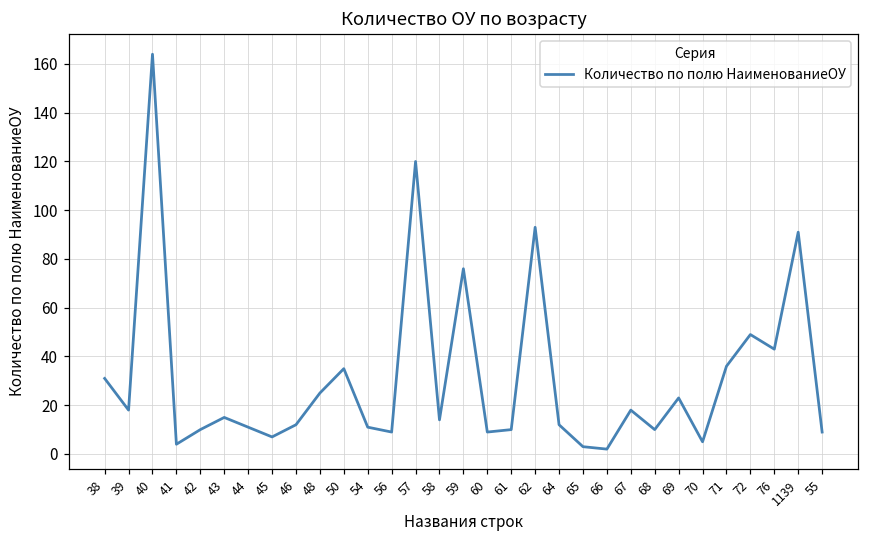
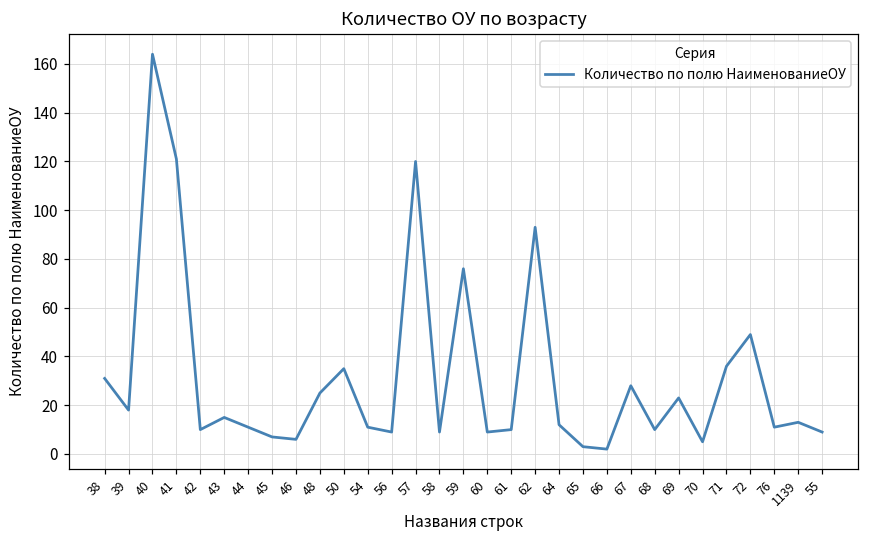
  {
    "38": 31,
    "39": 18,
    "40": 164,
-   "41": 4,
+   "41": 121,
    "42": 10,
    "43": 15,
    "44": 11,
    "45": 7,
-   "46": 12,
+   "46": 6,
    "48": 25,
    "50": 35,
    "54": 11,
    "56": 9,
    "57": 120,
-   "58": 14,
+   "58": 9,
    "59": 76,
    "60": 9,
    "61": 10,
    "62": 93,
    "64": 12,
    "65": 3,
    "66": 2,
-   "67": 18,
+   "67": 28,
    "68": 10,
    "69": 23,
    "70": 5,
    "71": 36,
    "72": 49,
-   "76": 43,
-   "1139": 91,
+   "76": 11,
+   "1139": 13,
    "55": 9
  }
